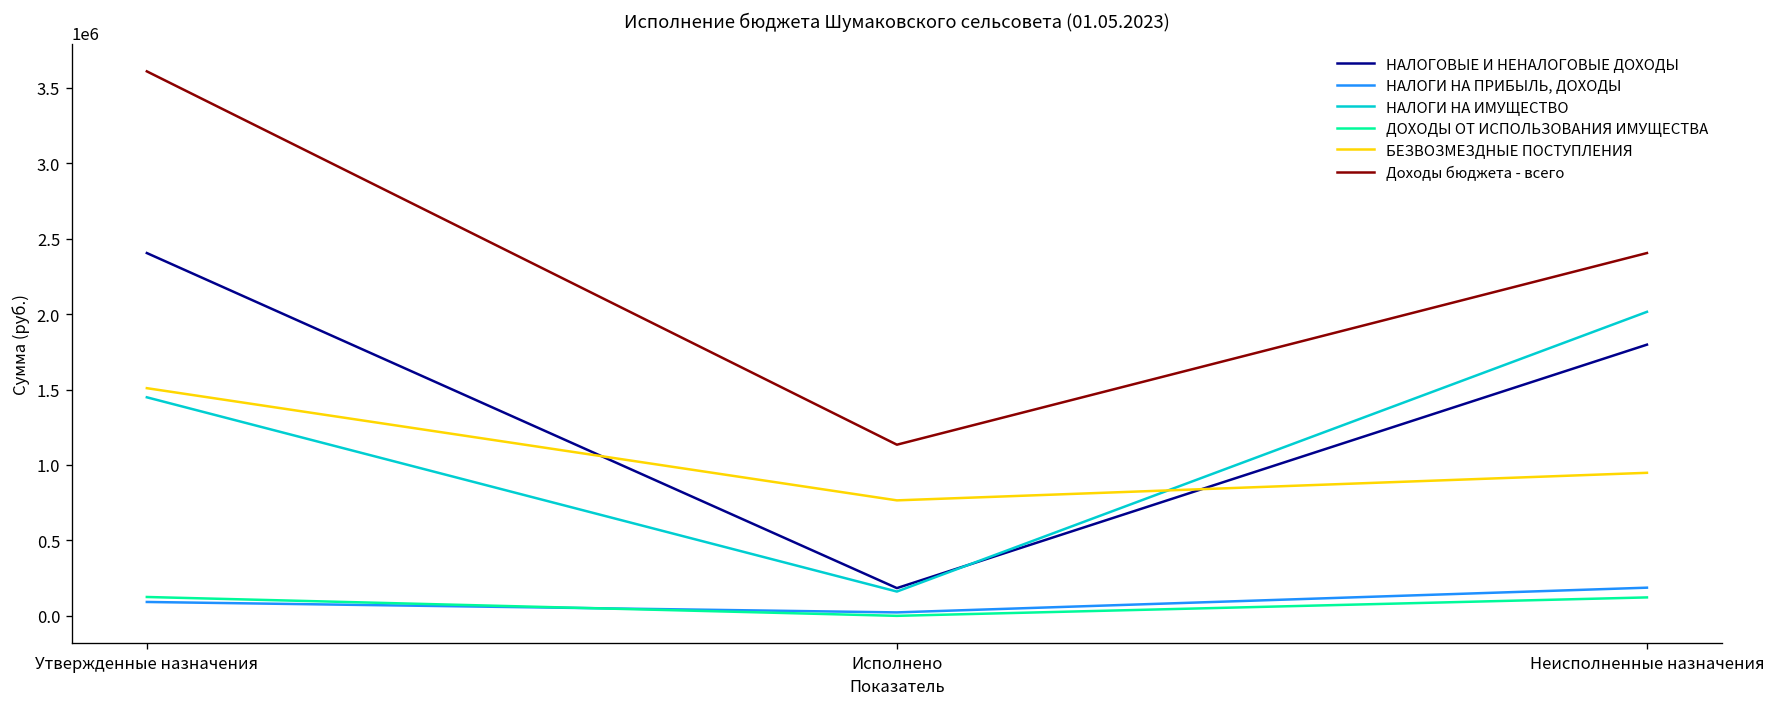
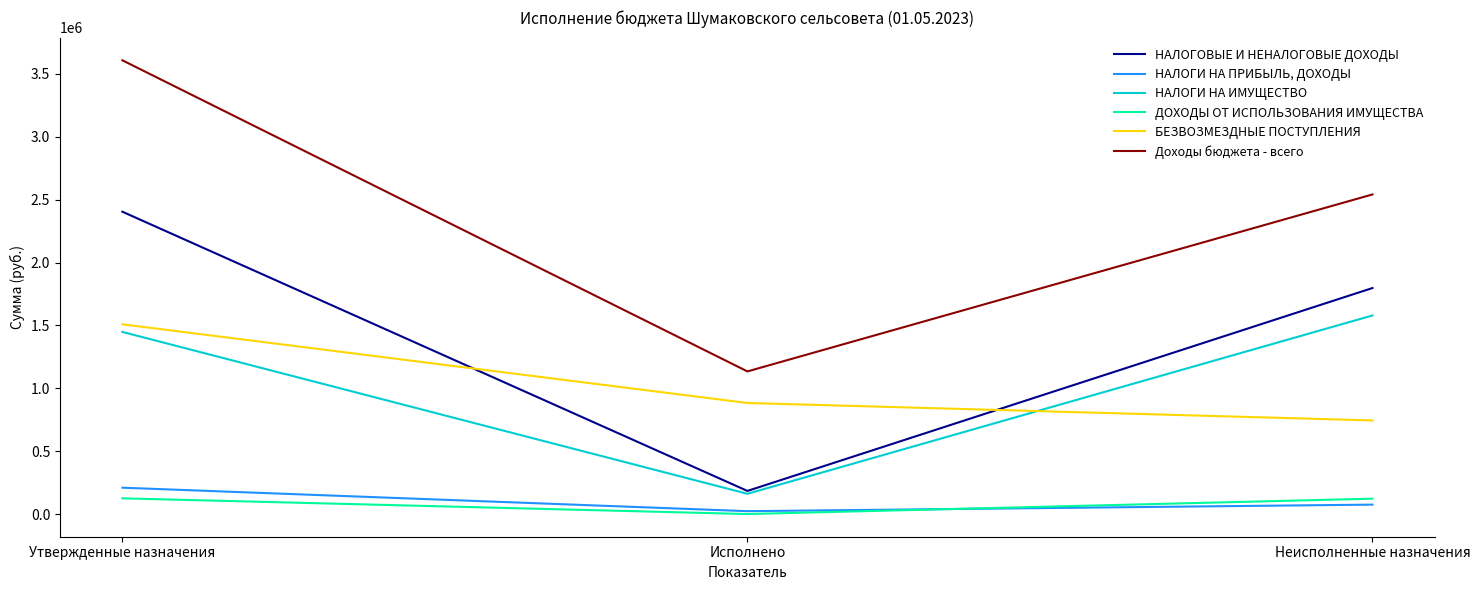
  {
    "НАЛОГОВЫЕ И НЕНАЛОГОВЫЕ ДОХОДЫ": {
      "Утвержденные назначения": 2400000,
      "Исполнено": 180000,
      "Неисполненные назначения": 1800000
    },
    "НАЛОГИ НА ПРИБЫЛЬ, ДОХОДЫ": {
-     "Утвержденные назначения": 90000,
+     "Утвержденные назначения": 210000,
      "Исполнено": 20000,
-     "Неисполненные назначения": 190000
+     "Неисполненные назначения": 70000
    },
    "НАЛОГИ НА ИМУЩЕСТВО": {
      "Утвержденные назначения": 1450000,
      "Исполнено": 160000,
-     "Неисполненные назначения": 2010000
+     "Неисполненные назначения": 1580000
    },
    "ДОХОДЫ ОТ ИСПОЛЬЗОВАНИЯ ИМУЩЕСТВА": {
      "Утвержденные назначения": 120000,
      "Исполнено": 0,
      "Неисполненные назначения": 120000
    },
    "БЕЗВОЗМЕЗДНЫЕ ПОСТУПЛЕНИЯ": {
      "Утвержденные назначения": 1510000,
-     "Исполнено": 770000,
-     "Неисполненные назначения": 950000
+     "Исполнено": 880000,
+     "Неисполненные назначения": 740000
    },
    "Доходы бюджета - всего": {
      "Утвержденные назначения": 3610000,
      "Исполнено": 1130000,
-     "Неисполненные назначения": 2400000
+     "Неисполненные назначения": 2540000
    }
  }
